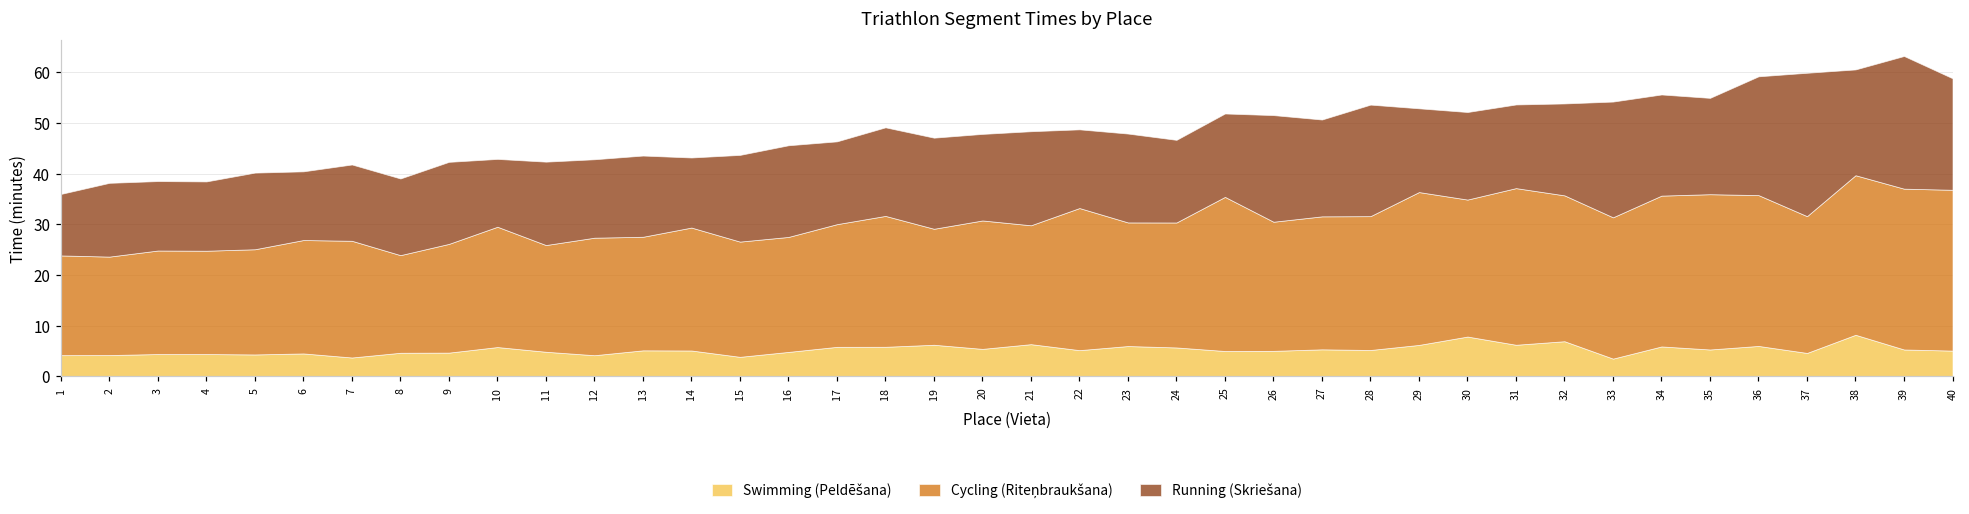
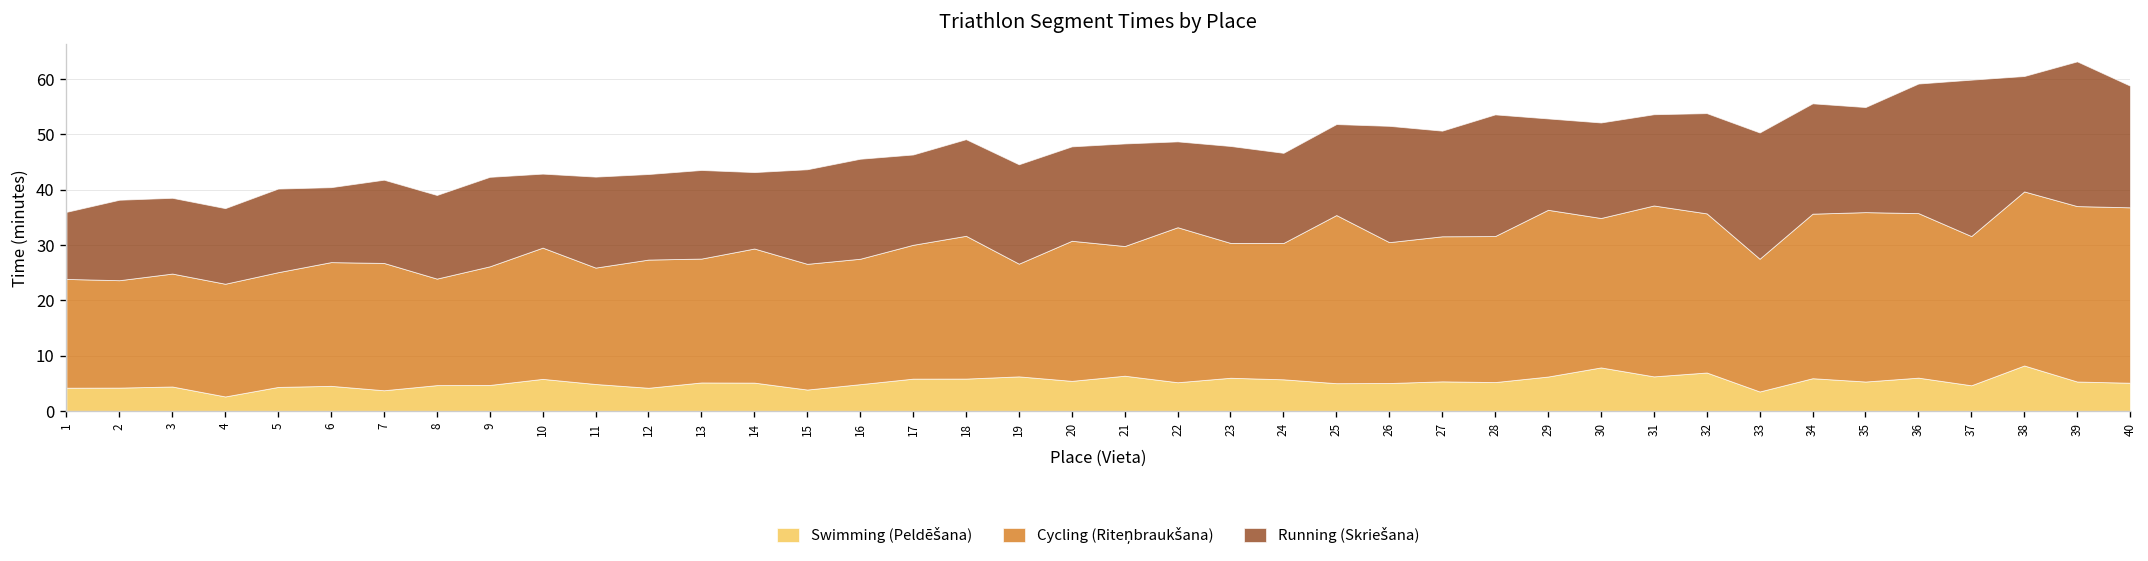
  {
    "Swimming (Peldēšana)": {
      "1": 4,
      "2": 4,
      "3": 4,
-     "4": 4,
+     "4": 3,
      "5": 4,
      "6": 5,
      "7": 4,
      "8": 5,
      "9": 5,
      "10": 6,
      "11": 5,
      "12": 4,
      "13": 5,
      "14": 5,
      "15": 4,
      "16": 5,
      "17": 6,
      "18": 6,
      "19": 6,
      "20": 5,
      "21": 6,
      "22": 5,
      "23": 6,
      "24": 6,
      "25": 5,
      "26": 5,
      "27": 5,
      "28": 5,
      "29": 6,
      "30": 8,
      "31": 6,
      "32": 7,
      "33": 4,
      "34": 6,
      "35": 5,
      "36": 6,
      "37": 5,
      "38": 8,
      "39": 5,
      "40": 5
    },
    "Cycling (Riteņbraukšana)": {
      "1": 20,
      "2": 19,
      "3": 20,
      "4": 20,
      "5": 21,
      "6": 22,
      "7": 23,
      "8": 19,
      "9": 21,
      "10": 24,
      "11": 21,
      "12": 23,
      "13": 22,
      "14": 24,
      "15": 23,
      "16": 23,
      "17": 24,
      "18": 26,
-     "19": 23,
+     "19": 20,
      "20": 25,
      "21": 23,
      "22": 28,
      "23": 24,
      "24": 25,
      "25": 30,
      "26": 25,
      "27": 26,
      "28": 26,
      "29": 30,
      "30": 27,
      "31": 31,
      "32": 29,
-     "33": 28,
+     "33": 24,
      "34": 30,
      "35": 31,
      "36": 30,
      "37": 27,
      "38": 31,
      "39": 32,
      "40": 32
    },
    "Running (Skriešana)": {
      "1": 12,
      "2": 15,
      "3": 14,
      "4": 14,
      "5": 15,
      "6": 14,
      "7": 15,
      "8": 15,
      "9": 16,
      "10": 13,
      "11": 16,
      "12": 15,
      "13": 16,
      "14": 14,
      "15": 17,
      "16": 18,
      "17": 16,
      "18": 17,
      "19": 18,
      "20": 17,
      "21": 19,
      "22": 16,
      "23": 18,
      "24": 16,
      "25": 16,
      "26": 21,
      "27": 19,
      "28": 22,
      "29": 17,
      "30": 17,
      "31": 17,
      "32": 18,
      "33": 23,
      "34": 20,
      "35": 19,
      "36": 23,
      "37": 28,
      "38": 21,
      "39": 26,
      "40": 22
    }
  }
